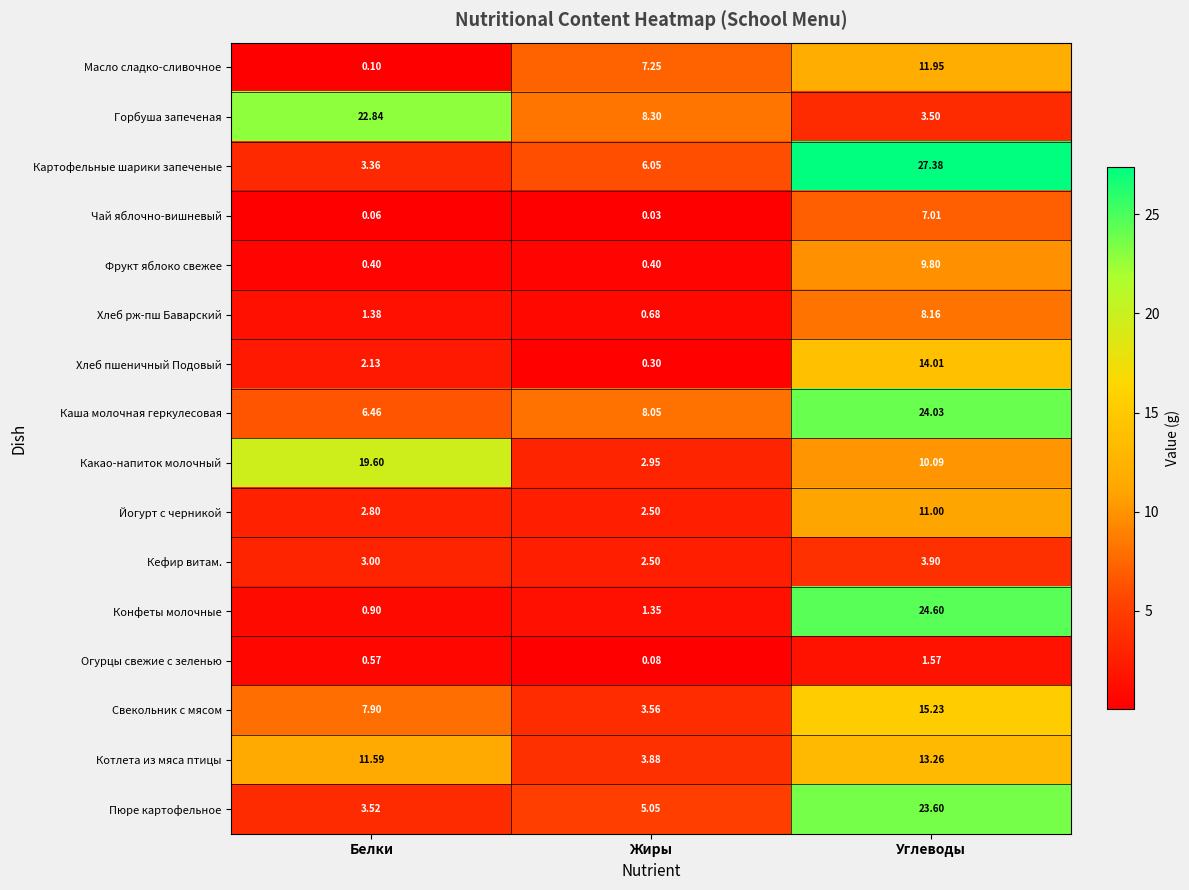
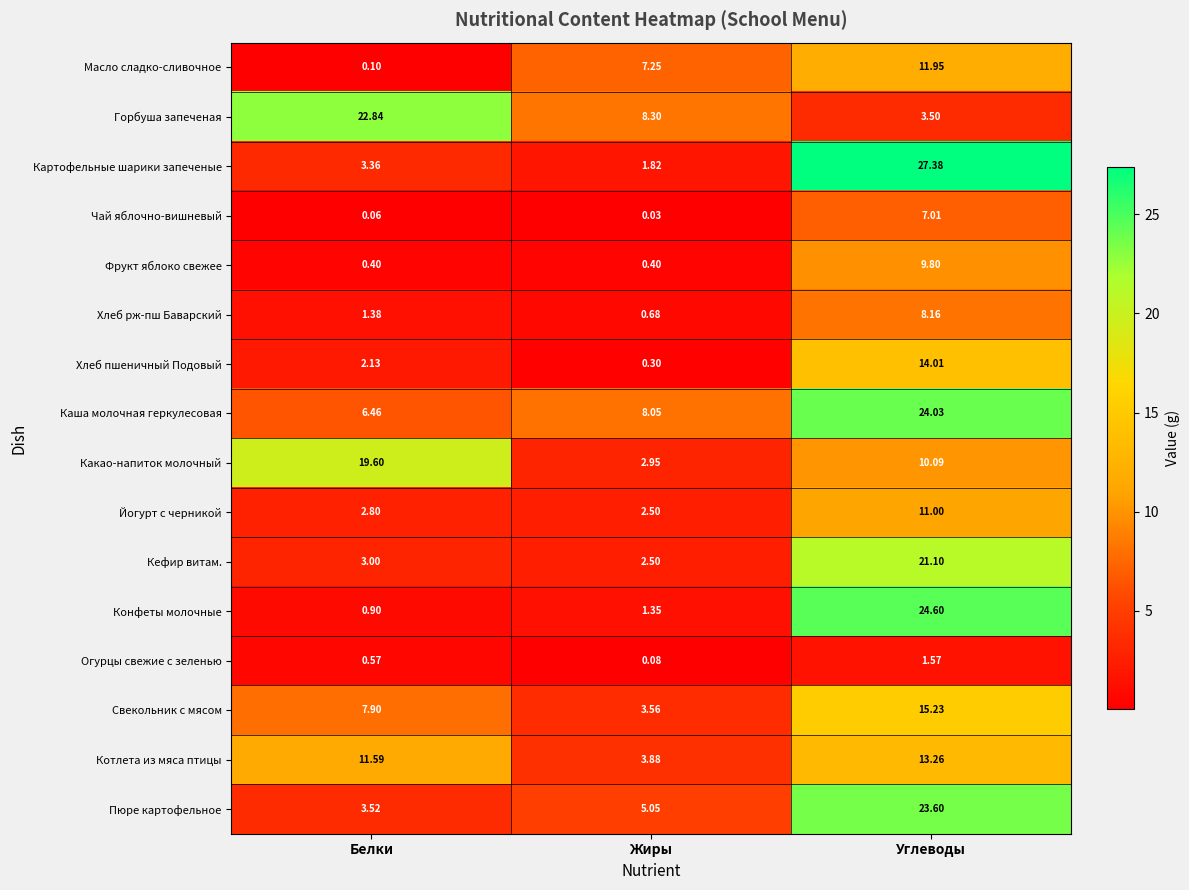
  {
    "Масло сладко-сливочное": {
      "Белки": 0.10,
      "Жиры": 7.25,
      "Углеводы": 11.95
    },
    "Горбуша запеченая": {
      "Белки": 22.84,
      "Жиры": 8.30,
      "Углеводы": 3.50
    },
    "Картофельные шарики запеченые": {
      "Белки": 3.36,
-     "Жиры": 6.05,
+     "Жиры": 1.82,
      "Углеводы": 27.38
    },
    "Чай яблочно-вишневый": {
      "Белки": 0.06,
      "Жиры": 0.03,
      "Углеводы": 7.01
    },
    "Фрукт яблоко свежее": {
      "Белки": 0.40,
      "Жиры": 0.40,
      "Углеводы": 9.80
    },
    "Хлеб рж-пш Баварский": {
      "Белки": 1.38,
      "Жиры": 0.68,
      "Углеводы": 8.16
    },
    "Хлеб пшеничный Подовый": {
      "Белки": 2.13,
      "Жиры": 0.30,
      "Углеводы": 14.01
    },
    "Каша молочная геркулесовая": {
      "Белки": 6.46,
      "Жиры": 8.05,
      "Углеводы": 24.03
    },
    "Какао-напиток молочный": {
      "Белки": 19.60,
      "Жиры": 2.95,
      "Углеводы": 10.09
    },
    "Йогурт с черникой": {
      "Белки": 2.80,
      "Жиры": 2.50,
      "Углеводы": 11.00
    },
    "Кефир витам.": {
      "Белки": 3.00,
      "Жиры": 2.50,
-     "Углеводы": 3.90
+     "Углеводы": 21.10
    },
    "Конфеты молочные": {
      "Белки": 0.90,
      "Жиры": 1.35,
      "Углеводы": 24.60
    },
    "Огурцы свежие с зеленью": {
      "Белки": 0.57,
      "Жиры": 0.08,
      "Углеводы": 1.57
    },
    "Свекольник с мясом": {
      "Белки": 7.90,
      "Жиры": 3.56,
      "Углеводы": 15.23
    },
    "Котлета из мяса птицы": {
      "Белки": 11.59,
      "Жиры": 3.88,
      "Углеводы": 13.26
    },
    "Пюре картофельное": {
      "Белки": 3.52,
      "Жиры": 5.05,
      "Углеводы": 23.60
    }
  }
